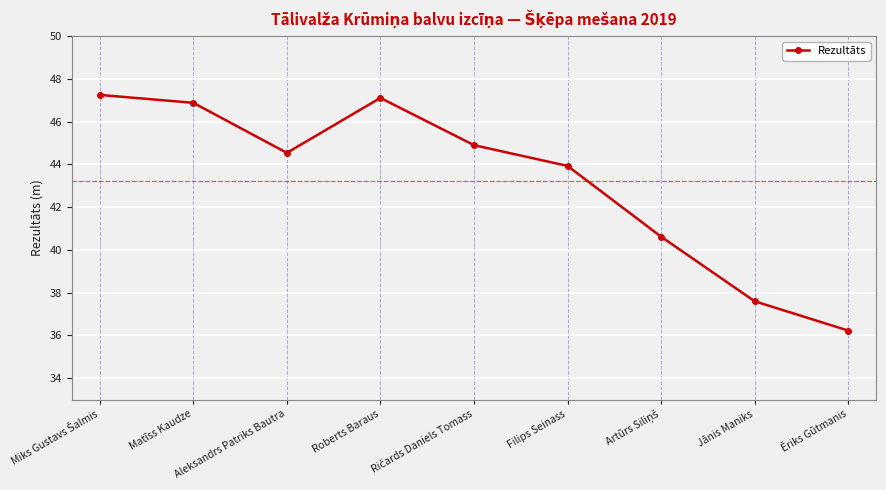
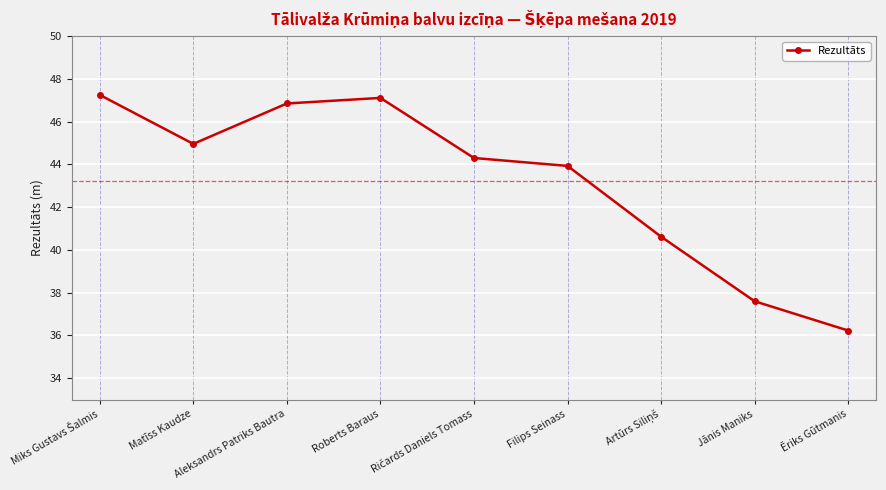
  {
    "Miks Gustavs Šalmis": 47.3,
-   "Matīss Kaudze": 46.9,
-   "Aleksandrs Patriks Bautra": 44.5,
+   "Matīss Kaudze": 45.0,
+   "Aleksandrs Patriks Bautra": 46.9,
    "Roberts Baraus": 47.1,
-   "Ričards Daniels Tomass": 44.9,
+   "Ričards Daniels Tomass": 44.3,
    "Filips Seinass": 43.9,
    "Artūrs Siliņš": 40.6,
    "Jānis Maniks": 37.6,
    "Ēriks Gūtmanis": 36.2
  }
